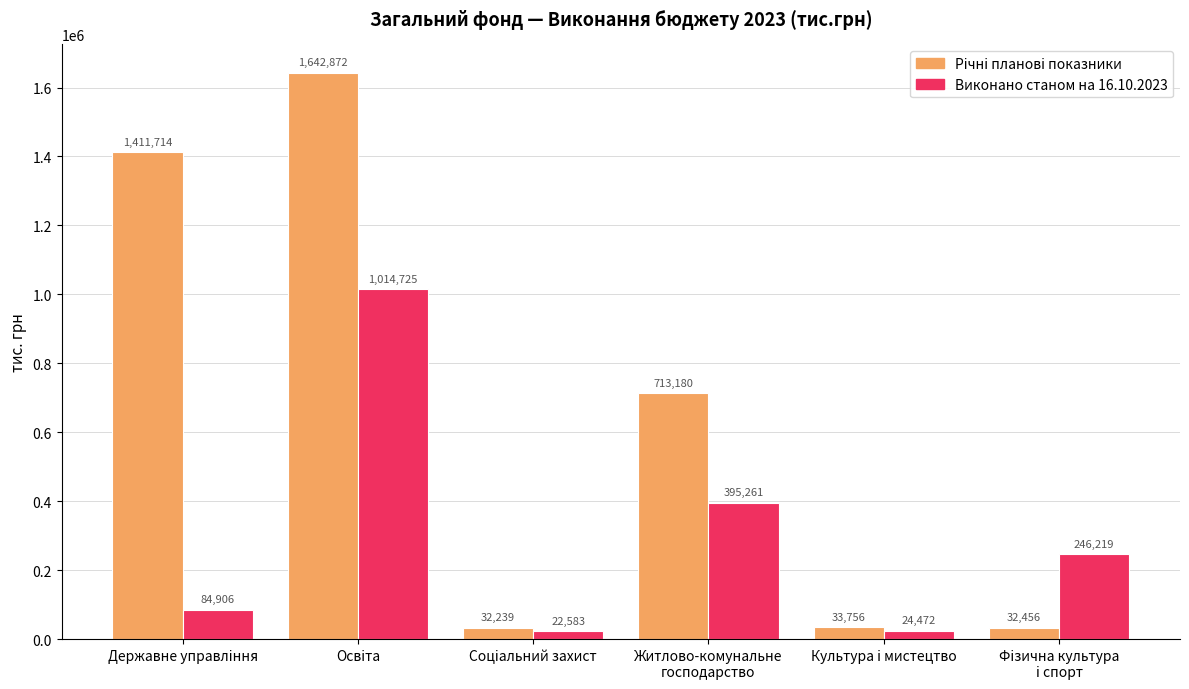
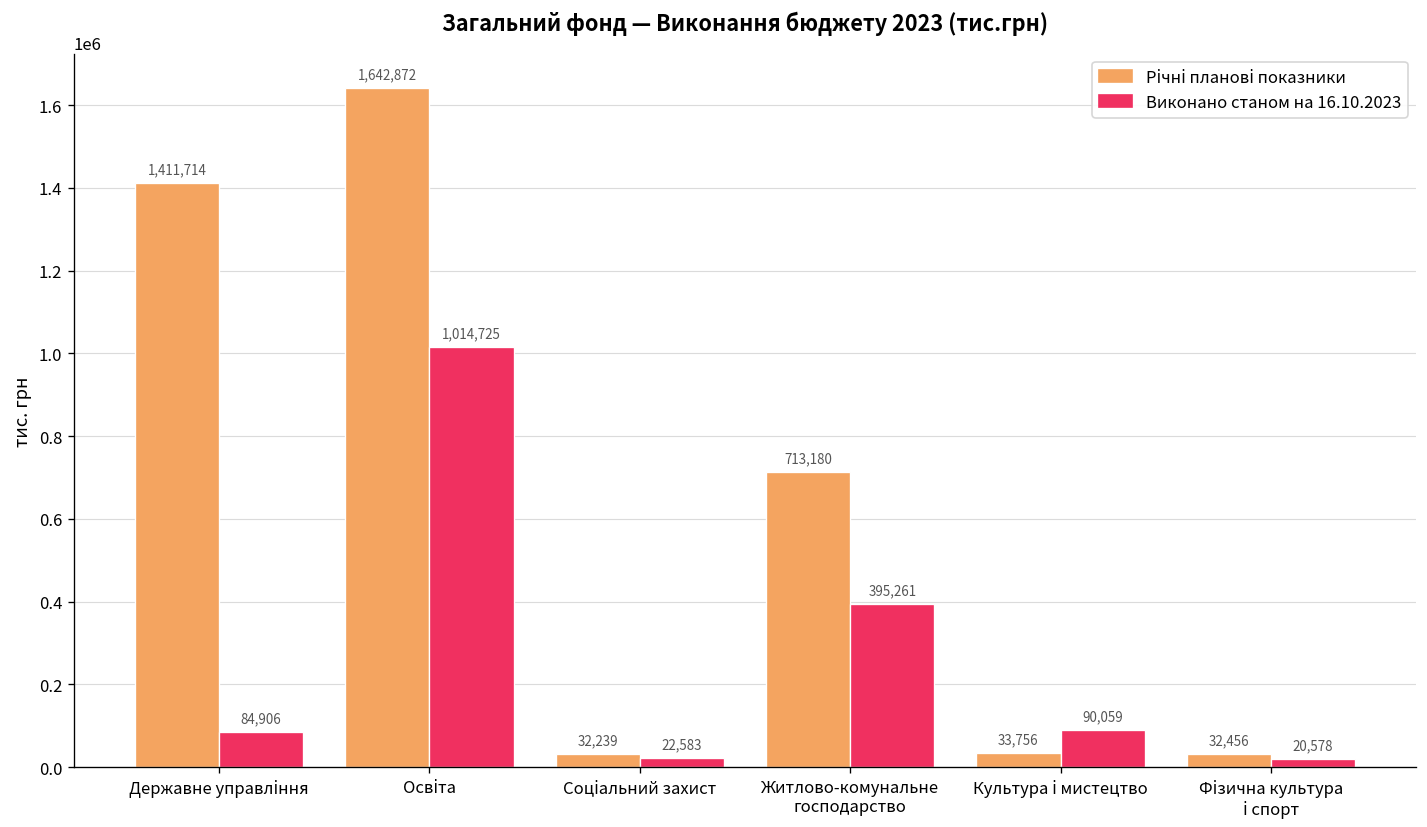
  {
    "Річні планові показники": {
      "Державне управління": "1,411,714",
      "Освіта": "1,642,872",
      "Соціальний захист": "32,239",
      "Житлово-комунальне господарство": "713,180",
      "Культура і мистецтво": "33,756",
      "Фізична культура і спорт": "32,456"
    },
    "Виконано станом на 16.10.2023": {
      "Державне управління": "84,906",
      "Освіта": "1,014,725",
      "Соціальний захист": "22,583",
      "Житлово-комунальне господарство": "395,261",
-     "Культура і мистецтво": "24,472",
-     "Фізична культура і спорт": "246,219"
+     "Культура і мистецтво": "90,059",
+     "Фізична культура і спорт": "20,578"
    }
  }
